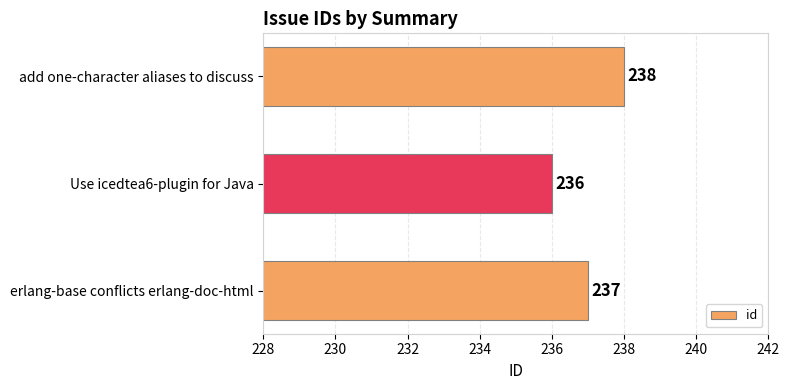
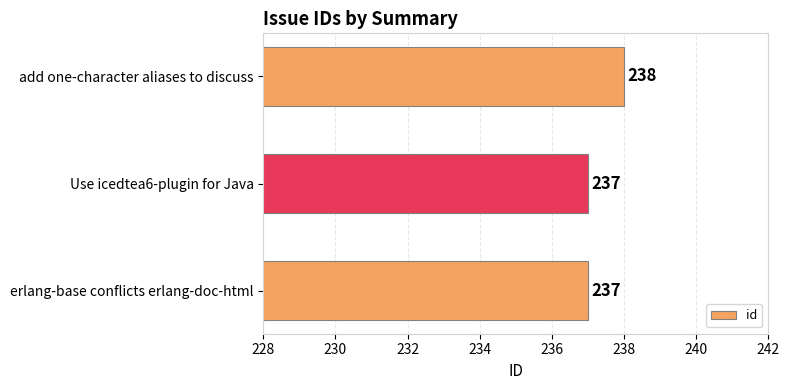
  {
    "add one-character aliases to discuss": 238,
-   "Use icedtea6-plugin for Java": 236,
+   "Use icedtea6-plugin for Java": 237,
    "erlang-base conflicts erlang-doc-html": 237
  }
